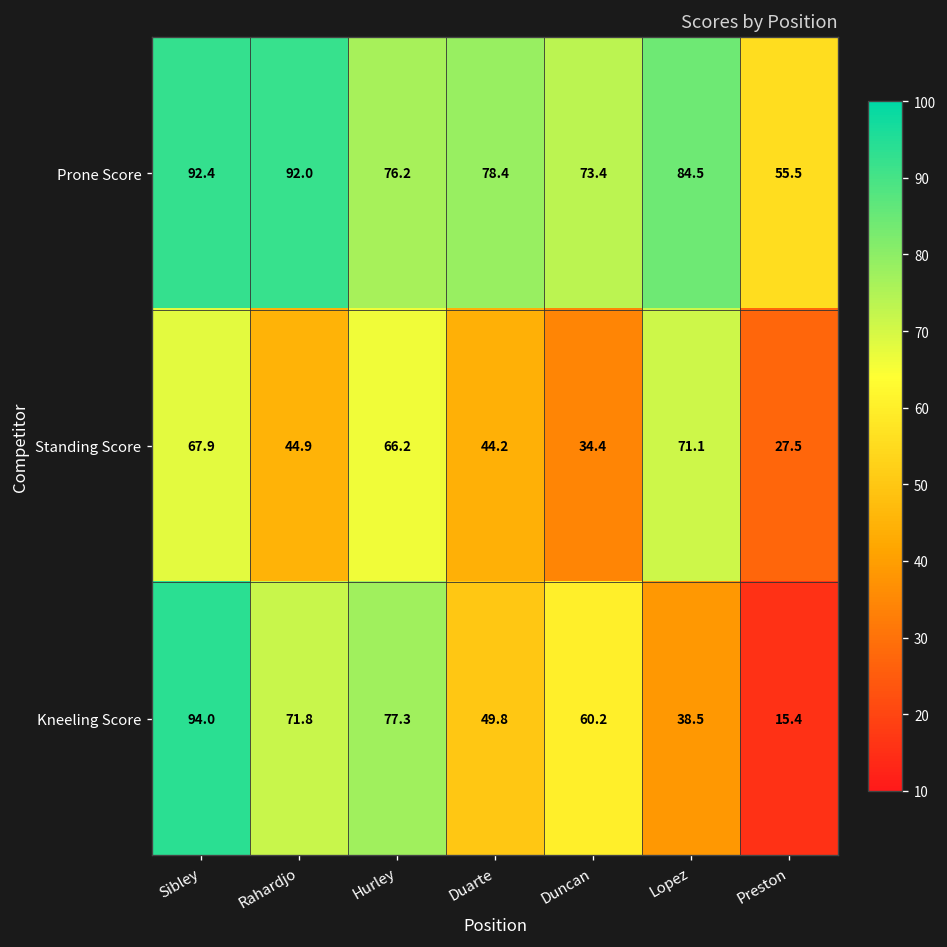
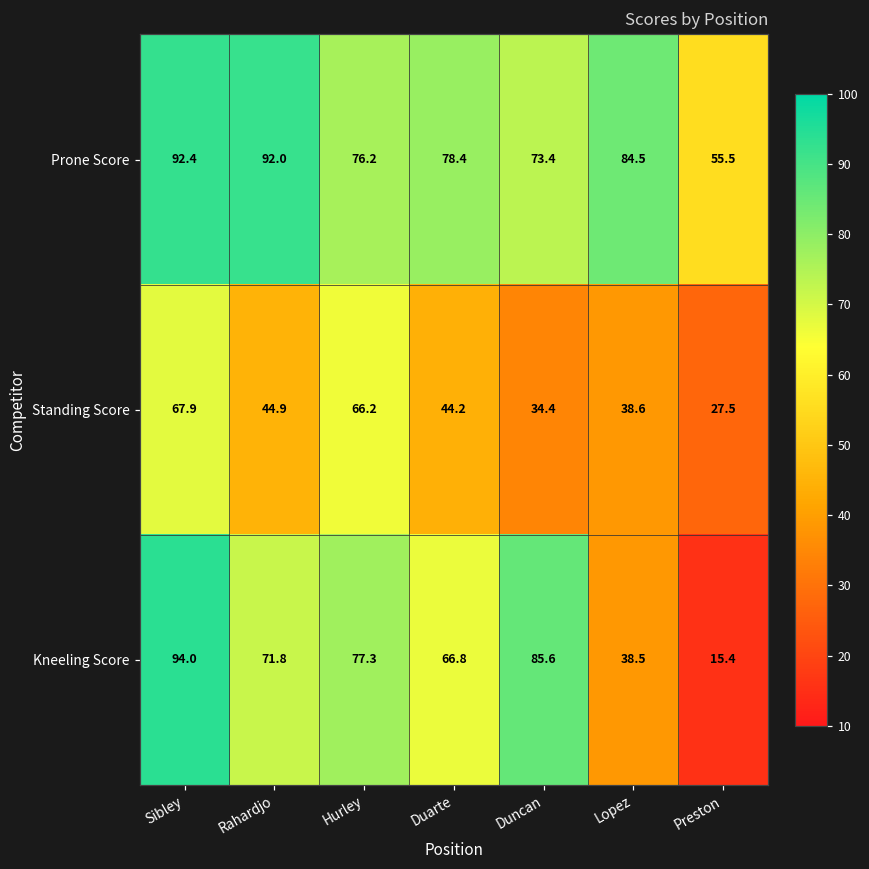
  {
    "Prone Score": {
      "Sibley": 92.4,
      "Rahardjo": 92.0,
      "Hurley": 76.2,
      "Duarte": 78.4,
      "Duncan": 73.4,
      "Lopez": 84.5,
      "Preston": 55.5
    },
    "Standing Score": {
      "Sibley": 67.9,
      "Rahardjo": 44.9,
      "Hurley": 66.2,
      "Duarte": 44.2,
      "Duncan": 34.4,
-     "Lopez": 71.1,
+     "Lopez": 38.6,
      "Preston": 27.5
    },
    "Kneeling Score": {
      "Sibley": 94.0,
      "Rahardjo": 71.8,
      "Hurley": 77.3,
-     "Duarte": 49.8,
-     "Duncan": 60.2,
+     "Duarte": 66.8,
+     "Duncan": 85.6,
      "Lopez": 38.5,
      "Preston": 15.4
    }
  }
